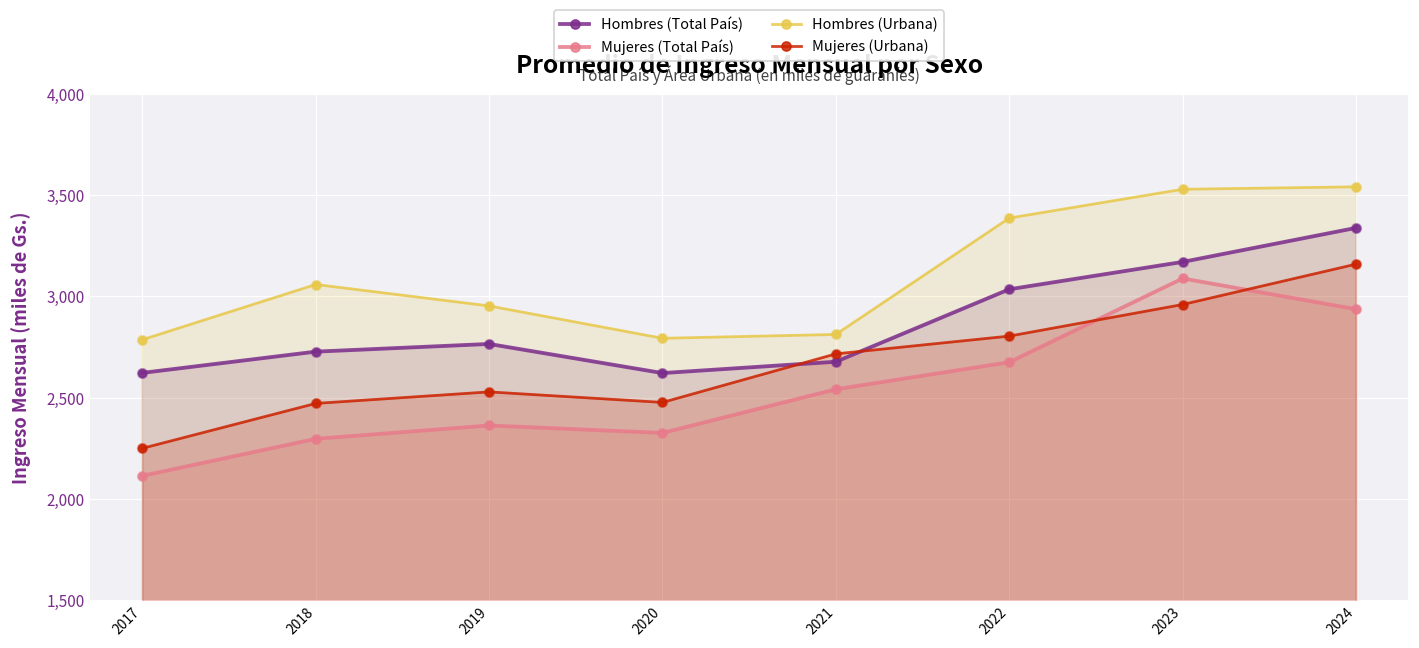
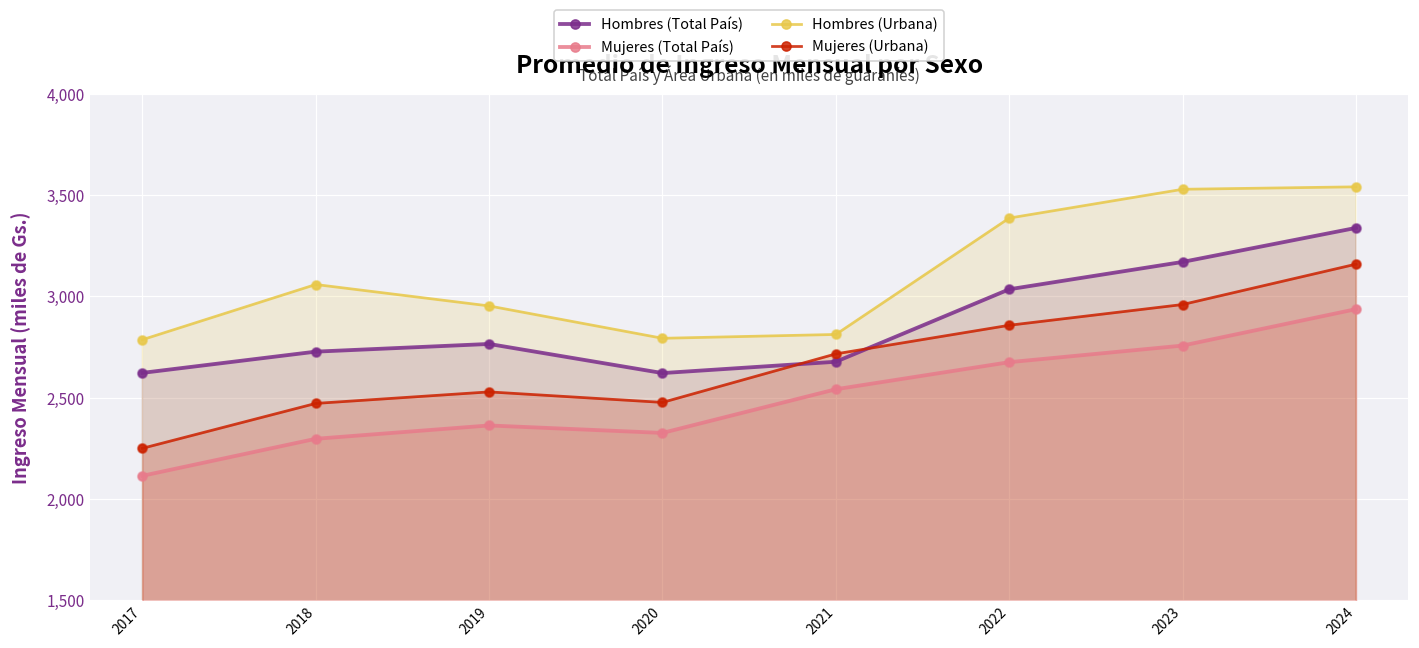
  {
    "Hombres (Total País)": {
      "2017": "2,620",
      "2018": "2,730",
      "2019": "2,770",
      "2020": "2,620",
      "2021": "2,680",
      "2022": "3,040",
      "2023": "3,170",
      "2024": "3,340"
    },
    "Mujeres (Total País)": {
      "2017": "2,110",
      "2018": "2,300",
      "2019": "2,360",
      "2020": "2,330",
      "2021": "2,540",
      "2022": "2,670",
-     "2023": "3,090",
+     "2023": "2,760",
      "2024": "2,940"
    },
    "Hombres (Urbana)": {
      "2017": "2,790",
      "2018": "3,060",
      "2019": "2,950",
      "2020": "2,790",
      "2021": "2,810",
      "2022": "3,390",
      "2023": "3,530",
      "2024": "3,540"
    },
    "Mujeres (Urbana)": {
      "2017": "2,250",
      "2018": "2,470",
      "2019": "2,530",
      "2020": "2,480",
      "2021": "2,720",
-     "2022": "2,800",
+     "2022": "2,860",
      "2023": "2,960",
      "2024": "3,160"
    }
  }
